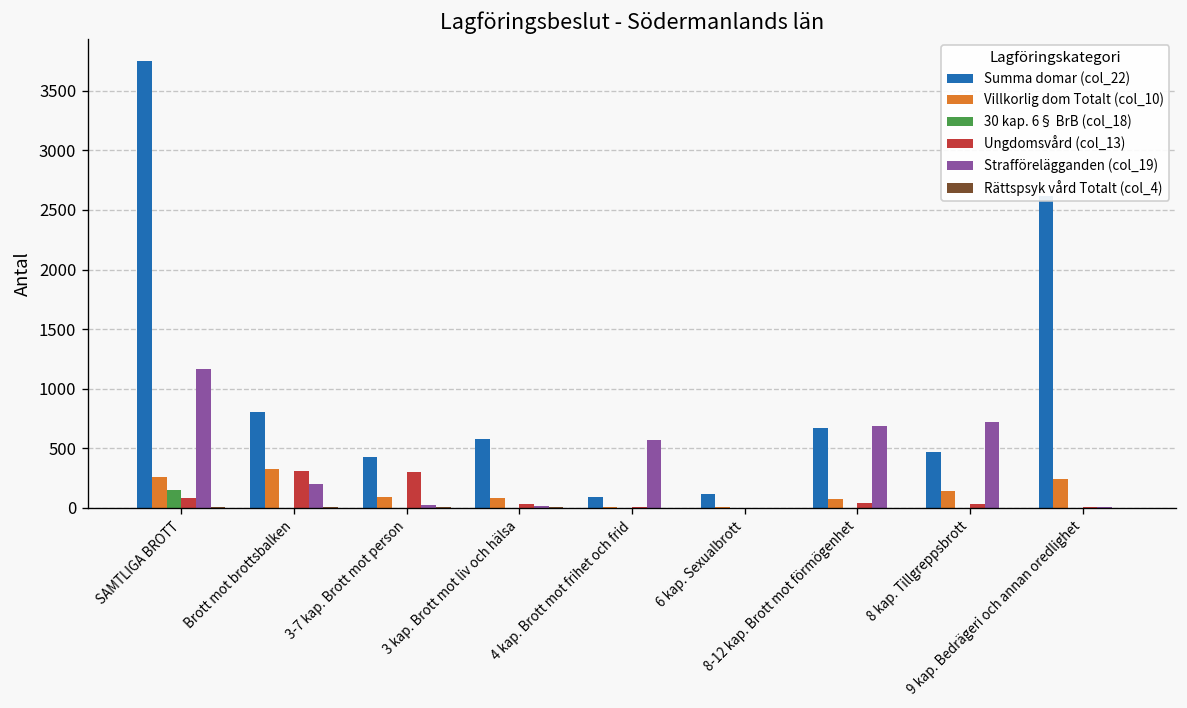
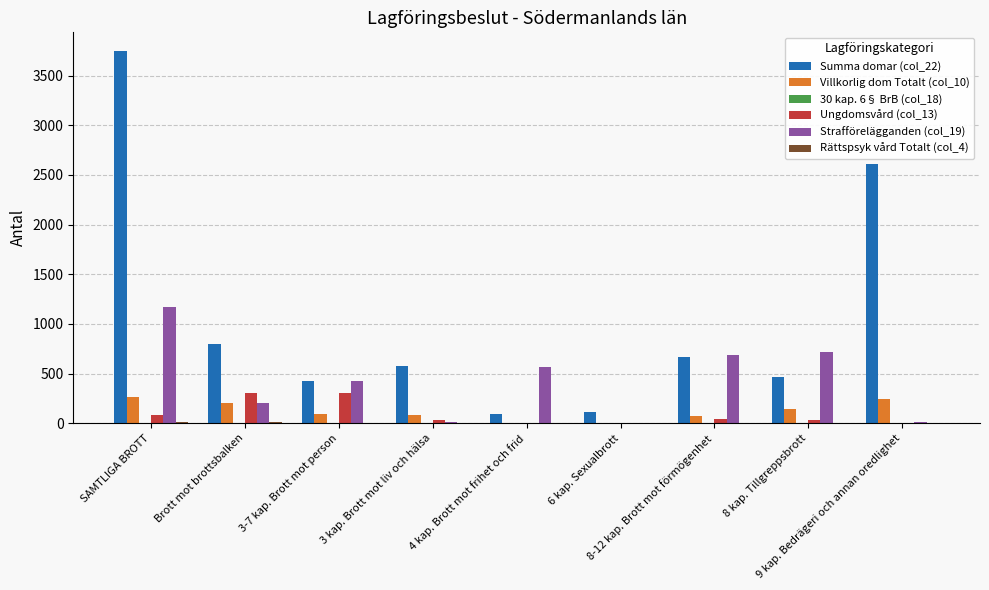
  {
    "Summa domar (col_22)": {
      "SAMTLIGA BROTT": 3700,
      "Brott mot brottsbalken": 800,
      "3-7 kap. Brott mot person": 400,
      "3 kap. Brott mot liv och hälsa": 600,
      "4 kap. Brott mot frihet och frid": 100,
      "6 kap. Sexualbrott": 100,
      "8-12 kap. Brott mot förmögenhet": 700,
      "8 kap. Tillgreppsbrott": 500,
      "9 kap. Bedrägeri och annan oredlighet": 2600
    },
    "Villkorlig dom Totalt (col_10)": {
      "SAMTLIGA BROTT": 300,
-     "Brott mot brottsbalken": 300,
+     "Brott mot brottsbalken": 200,
      "3-7 kap. Brott mot person": 100,
      "3 kap. Brott mot liv och hälsa": 100,
      "8-12 kap. Brott mot förmögenhet": 100,
      "8 kap. Tillgreppsbrott": 100,
      "9 kap. Bedrägeri och annan oredlighet": 200
    },
    "30 kap. 6§ BrB (col_18)": {
-     "SAMTLIGA BROTT": 200,
+     "SAMTLIGA BROTT": 0,
      "Brott mot brottsbalken": 0,
      "3-7 kap. Brott mot person": 0,
      "3 kap. Brott mot liv och hälsa": 0,
      "4 kap. Brott mot frihet och frid": 0,
      "6 kap. Sexualbrott": 0,
      "8-12 kap. Brott mot förmögenhet": 0,
      "8 kap. Tillgreppsbrott": 0,
      "9 kap. Bedrägeri och annan oredlighet": 0
    },
    "Ungdomsvård (col_13)": {
      "SAMTLIGA BROTT": 100,
      "Brott mot brottsbalken": 300,
      "3-7 kap. Brott mot person": 300,
      "3 kap. Brott mot liv och hälsa": 0,
      "8-12 kap. Brott mot förmögenhet": 0,
      "8 kap. Tillgreppsbrott": 0
    },
    "Strafförelägganden (col_19)": {
      "SAMTLIGA BROTT": 1200,
      "Brott mot brottsbalken": 200,
-     "3-7 kap. Brott mot person": 0,
+     "3-7 kap. Brott mot person": 400,
      "4 kap. Brott mot frihet och frid": 600,
      "8-12 kap. Brott mot förmögenhet": 700,
      "8 kap. Tillgreppsbrott": 700
    },
    "Rättspsyk vård Totalt (col_4)": {
      "4 kap. Brott mot frihet och frid": 0,
      "9 kap. Bedrägeri och annan oredlighet": 0
    }
  }
